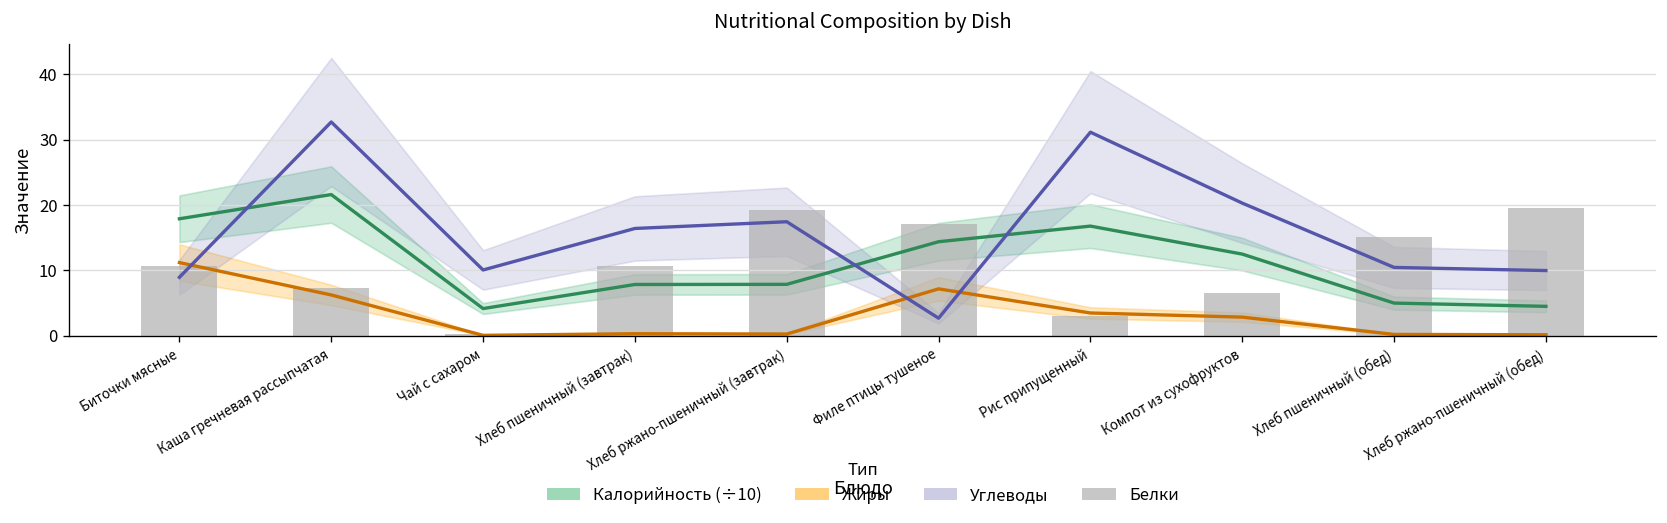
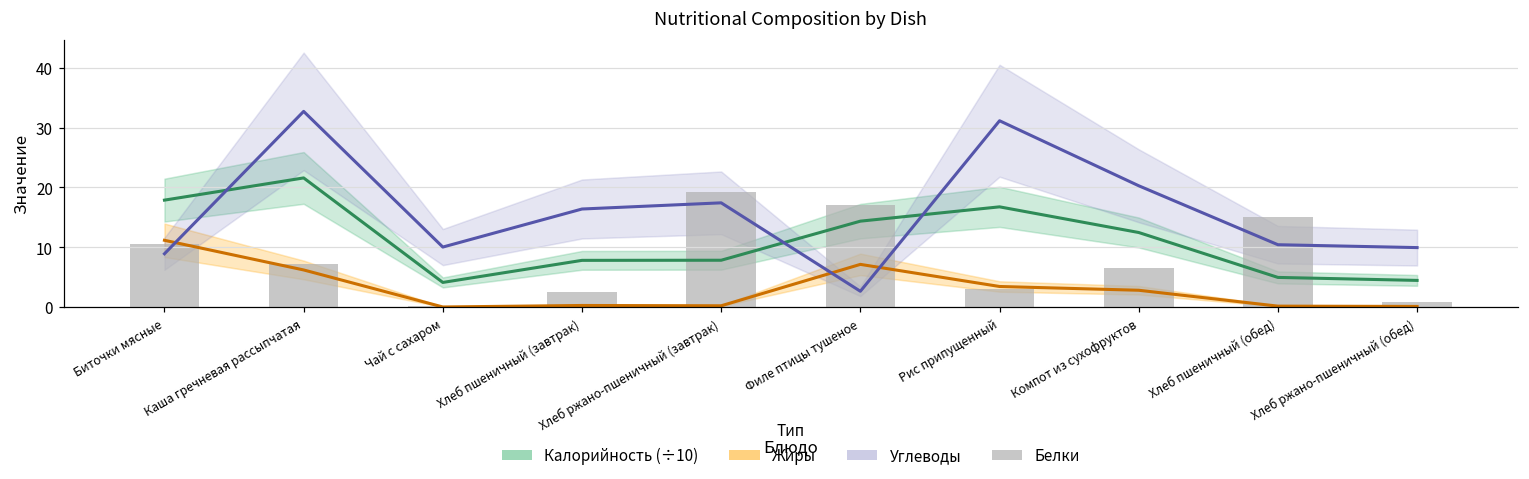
  {
    "Белки": {
      "Биточки мясные": 11,
      "Каша гречневая рассыпчатая": 7,
-     "Хлеб пшеничный (завтрак)": 11,
+     "Хлеб пшеничный (завтрак)": 3,
      "Хлеб ржано-пшеничный (завтрак)": 19,
      "Филе птицы тушеное": 17,
      "Рис припущенный": 3,
      "Компот из сухофруктов": 7,
      "Хлеб пшеничный (обед)": 15,
-     "Хлеб ржано-пшеничный (обед)": 19
+     "Хлеб ржано-пшеничный (обед)": 1
    }
  }
